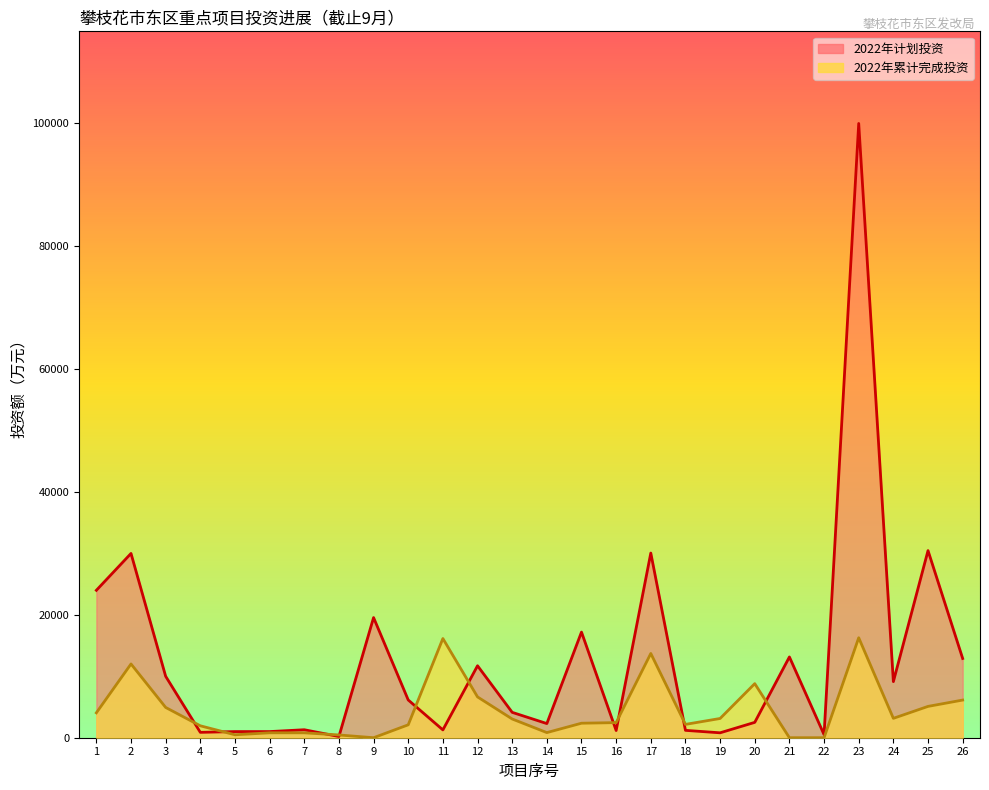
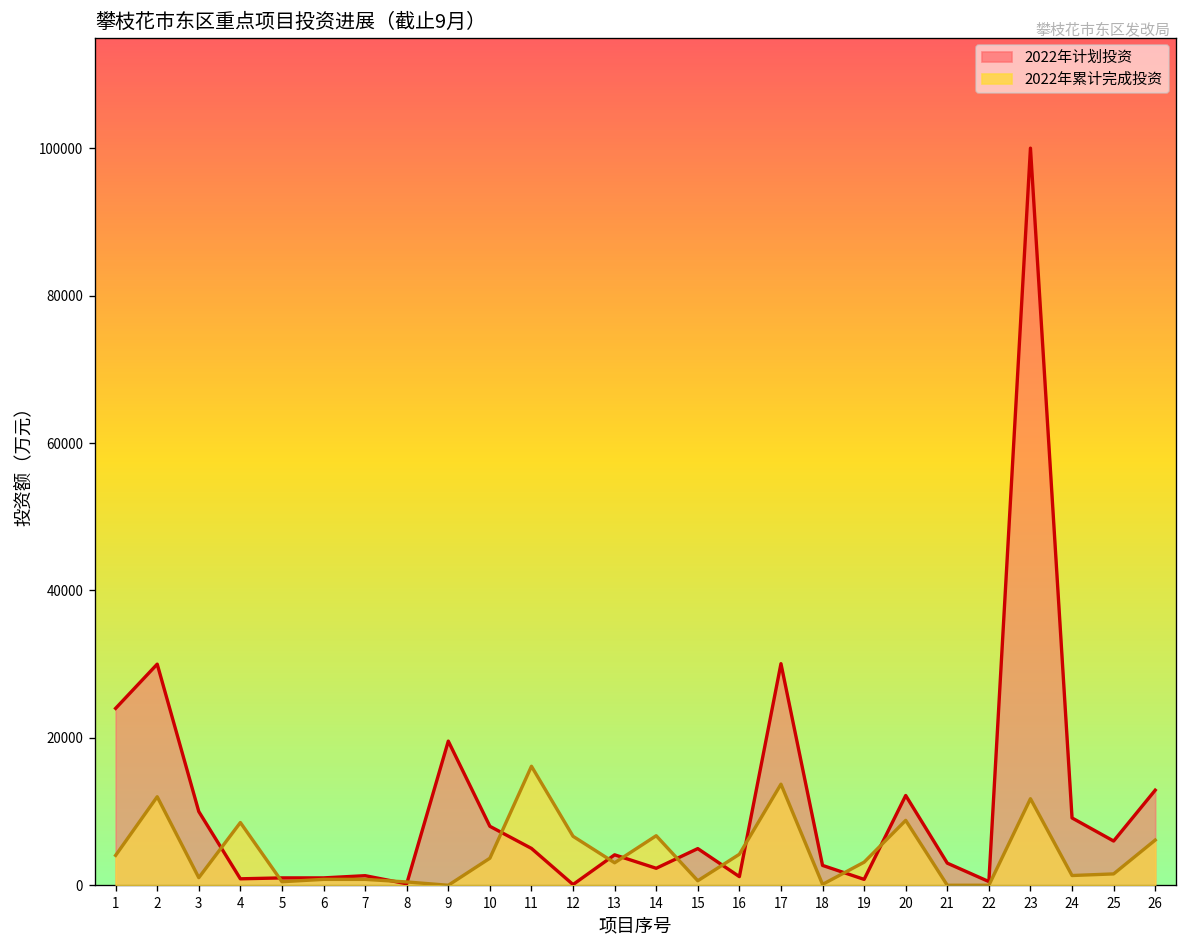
  {
    "2022年计划投资": {
      "1": 24000,
      "2": 30000,
      "3": 10000,
      "4": 1000,
      "5": 1000,
      "7": 1000,
      "9": 20000,
-     "10": 6000,
-     "11": 1000,
-     "12": 12000,
+     "10": 8000,
+     "11": 5000,
+     "12": 0,
      "13": 4000,
      "14": 2000,
-     "15": 17000,
+     "15": 5000,
      "16": 1000,
      "17": 30000,
-     "18": 1000,
+     "18": 3000,
      "19": 1000,
-     "20": 3000,
-     "21": 13000,
+     "20": 12000,
+     "21": 3000,
      "22": 1000,
      "23": 100000,
      "24": 9000,
-     "25": 30000,
+     "25": 6000,
      "26": 13000
    },
    "2022年累计完成投资": {
      "1": 4000,
      "2": 12000,
-     "3": 5000,
-     "4": 2000,
+     "3": 1000,
+     "4": 9000,
      "5": 0,
      "7": 1000,
      "9": 0,
-     "10": 2000,
+     "10": 4000,
      "11": 16000,
      "12": 7000,
      "13": 3000,
-     "14": 1000,
-     "15": 2000,
-     "16": 2000,
+     "14": 7000,
+     "15": 1000,
+     "16": 4000,
      "17": 14000,
-     "18": 2000,
+     "18": 0,
      "19": 3000,
      "20": 9000,
      "21": 0,
      "22": 0,
-     "23": 16000,
-     "24": 3000,
-     "25": 5000,
+     "23": 12000,
+     "24": 1000,
+     "25": 2000,
      "26": 6000
    }
  }
